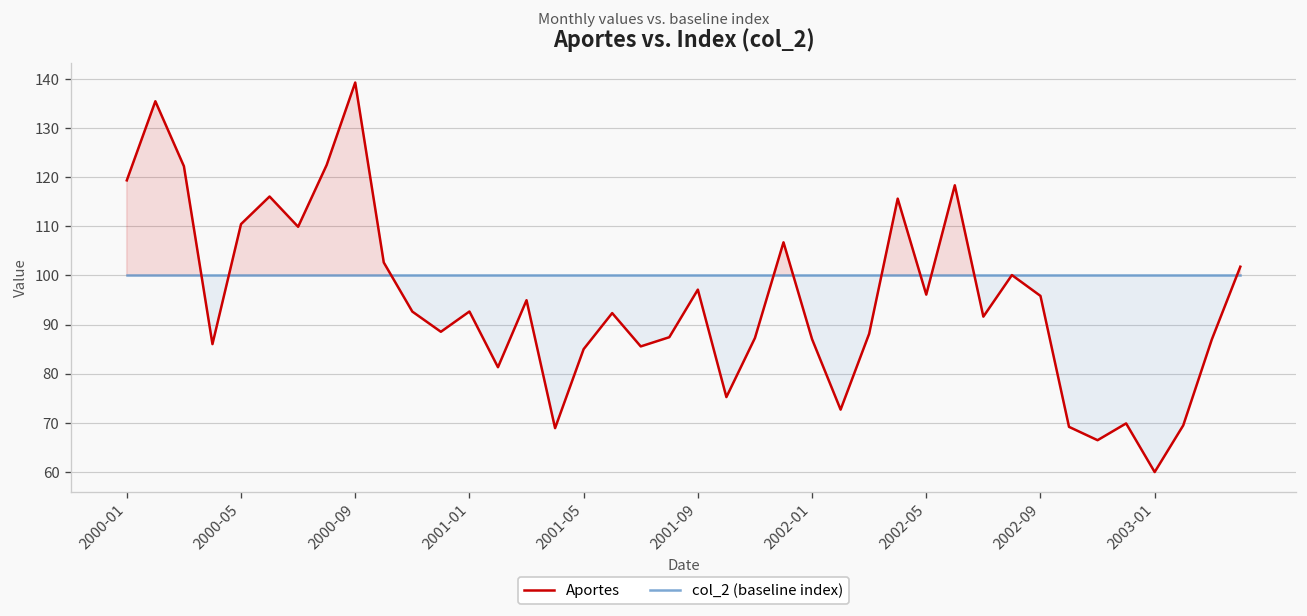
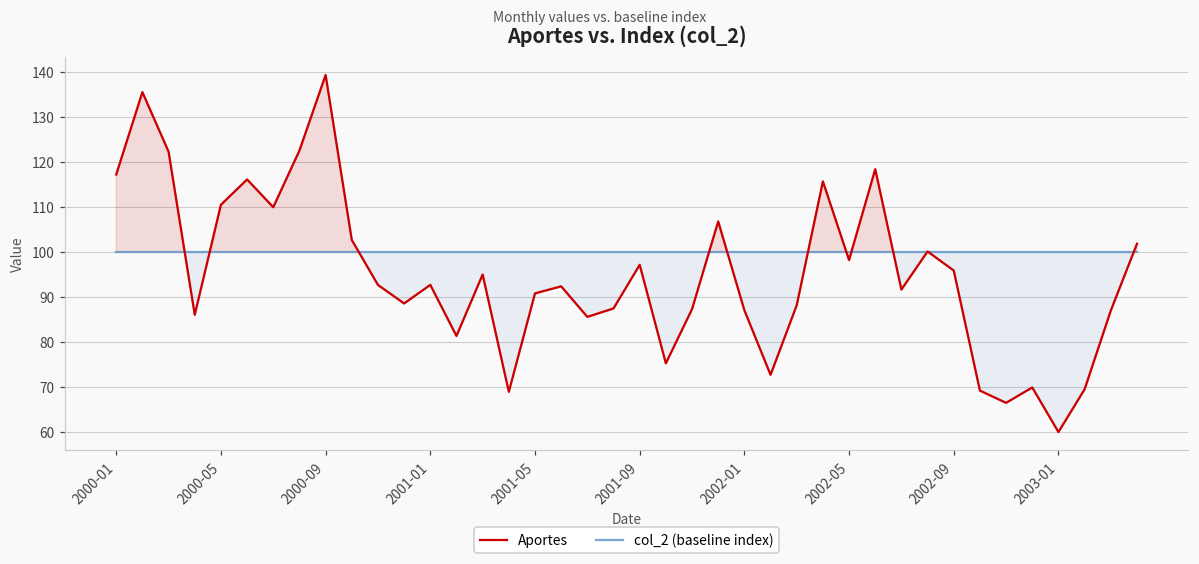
  {
    "Aportes": {
-     "2000-01": 119,
+     "2000-01": 117,
      "2000-05": 110,
      "2000-09": 139,
      "2001-01": 93,
-     "2001-05": 85,
+     "2001-05": 91,
      "2001-09": 97,
      "2002-01": 87,
-     "2002-05": 96,
+     "2002-05": 98,
      "2002-09": 96,
      "2003-01": 60
    },
    "col_2 (baseline index)": {
      "2000-01": 100,
      "2000-05": 100,
      "2000-09": 100,
      "2001-01": 100,
      "2001-05": 100,
      "2001-09": 100,
      "2002-01": 100,
      "2002-05": 100,
      "2002-09": 100,
      "2003-01": 100
    }
  }
